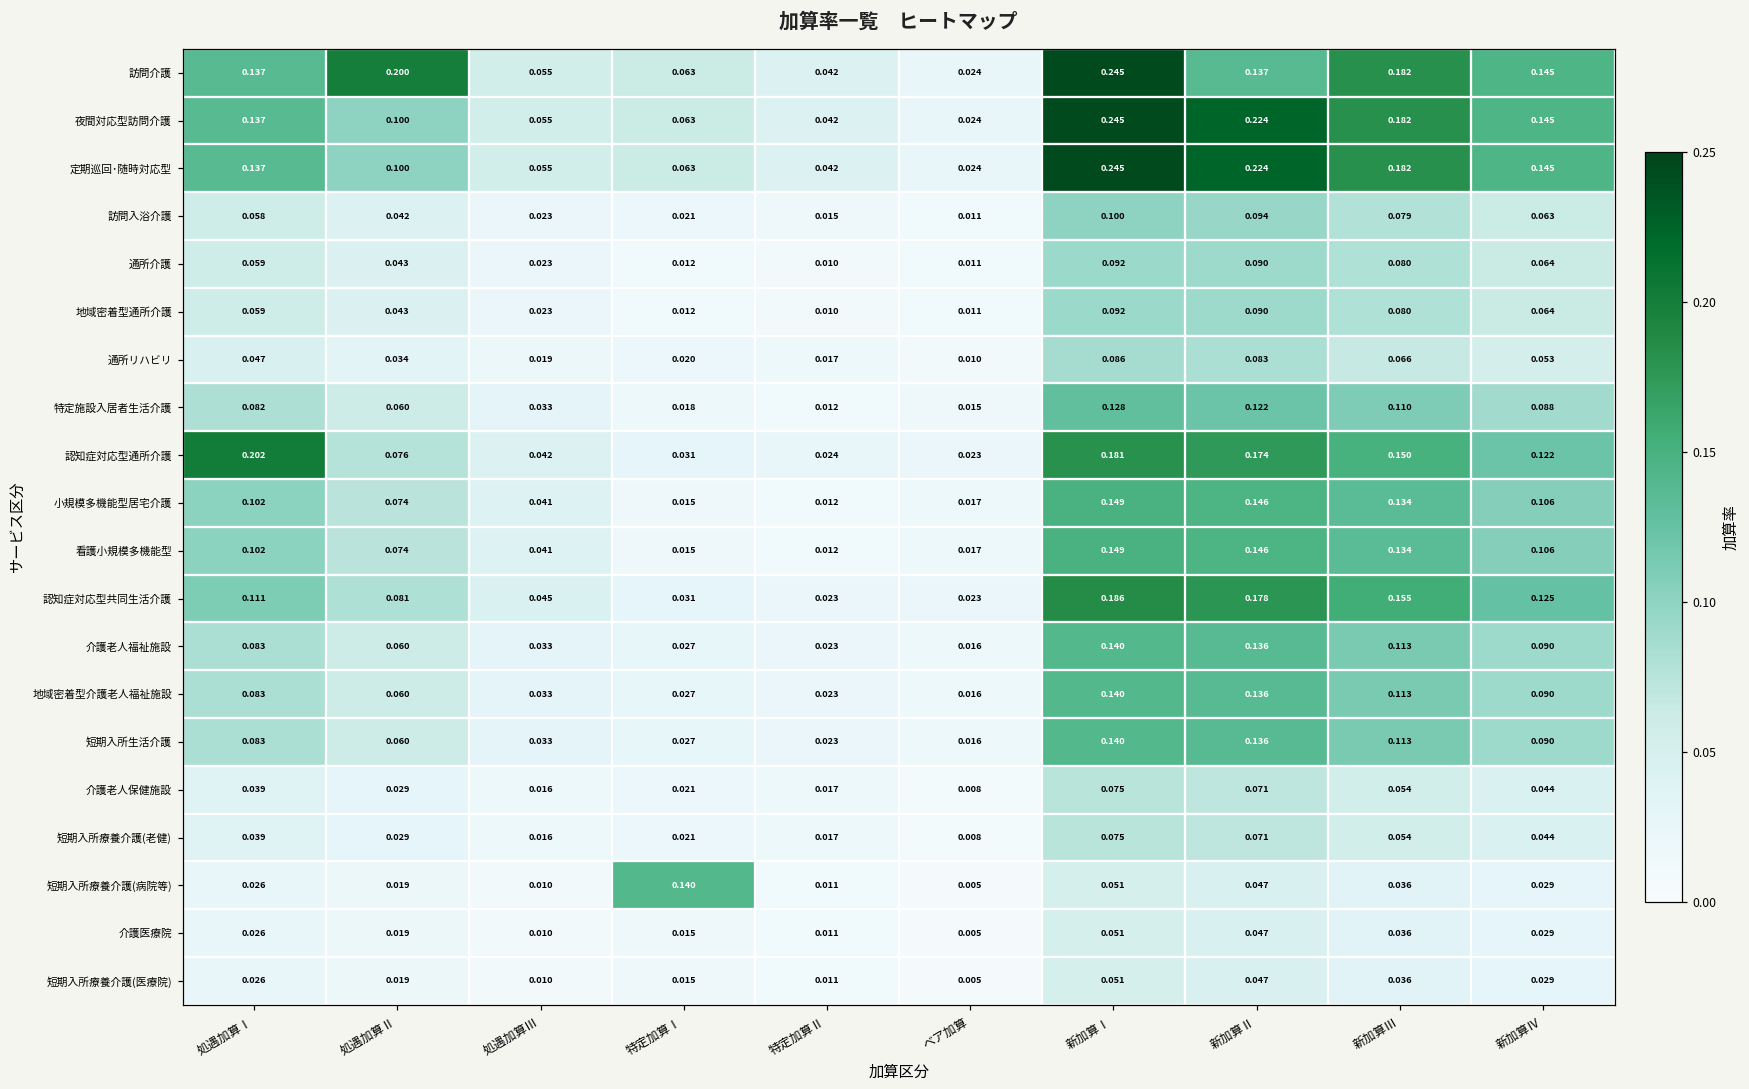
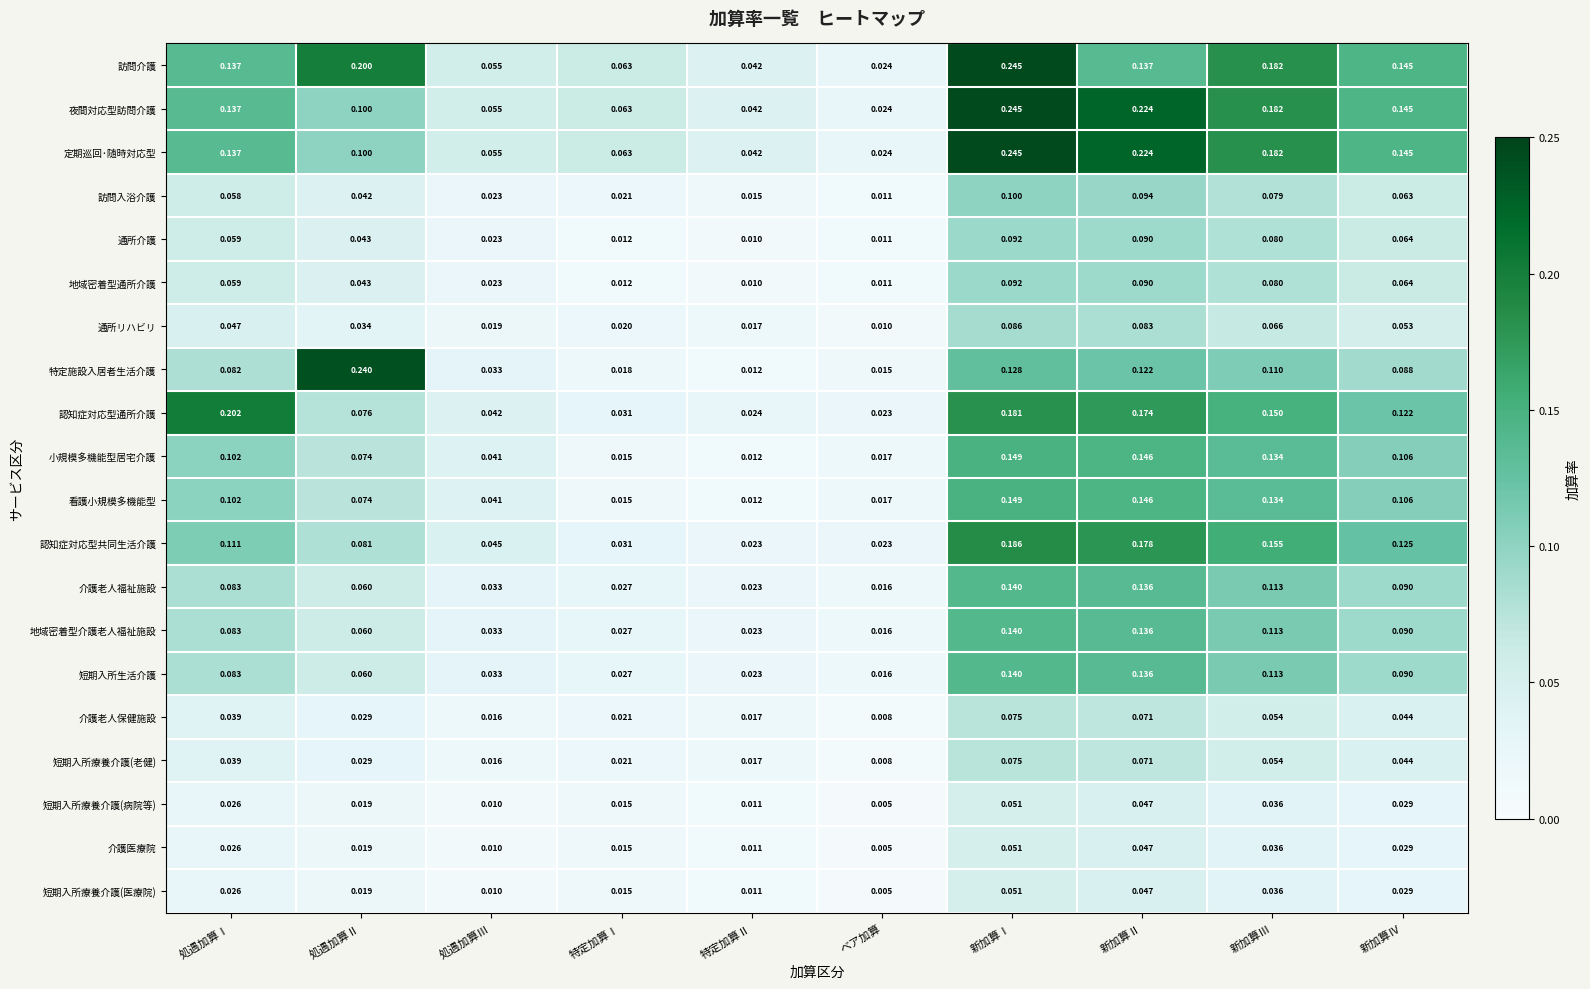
  {
    "訪問介護": {
      "処遇加算Ⅰ": 0.137,
      "処遇加算Ⅱ": 0.200,
      "処遇加算Ⅲ": 0.055,
      "特定加算Ⅰ": 0.063,
      "特定加算Ⅱ": 0.042,
      "ベア加算": 0.024,
      "新加算Ⅰ": 0.245,
      "新加算Ⅱ": 0.137,
      "新加算Ⅲ": 0.182,
      "新加算Ⅳ": 0.145
    },
    "夜間対応型訪問介護": {
      "処遇加算Ⅰ": 0.137,
      "処遇加算Ⅱ": 0.100,
      "処遇加算Ⅲ": 0.055,
      "特定加算Ⅰ": 0.063,
      "特定加算Ⅱ": 0.042,
      "ベア加算": 0.024,
      "新加算Ⅰ": 0.245,
      "新加算Ⅱ": 0.224,
      "新加算Ⅲ": 0.182,
      "新加算Ⅳ": 0.145
    },
    "定期巡回･随時対応型": {
      "処遇加算Ⅰ": 0.137,
      "処遇加算Ⅱ": 0.100,
      "処遇加算Ⅲ": 0.055,
      "特定加算Ⅰ": 0.063,
      "特定加算Ⅱ": 0.042,
      "ベア加算": 0.024,
      "新加算Ⅰ": 0.245,
      "新加算Ⅱ": 0.224,
      "新加算Ⅲ": 0.182,
      "新加算Ⅳ": 0.145
    },
    "訪問入浴介護": {
      "処遇加算Ⅰ": 0.058,
      "処遇加算Ⅱ": 0.042,
      "処遇加算Ⅲ": 0.023,
      "特定加算Ⅰ": 0.021,
      "特定加算Ⅱ": 0.015,
      "ベア加算": 0.011,
      "新加算Ⅰ": 0.100,
      "新加算Ⅱ": 0.094,
      "新加算Ⅲ": 0.079,
      "新加算Ⅳ": 0.063
    },
    "通所介護": {
      "処遇加算Ⅰ": 0.059,
      "処遇加算Ⅱ": 0.043,
      "処遇加算Ⅲ": 0.023,
      "特定加算Ⅰ": 0.012,
      "特定加算Ⅱ": 0.010,
      "ベア加算": 0.011,
      "新加算Ⅰ": 0.092,
      "新加算Ⅱ": 0.090,
      "新加算Ⅲ": 0.080,
      "新加算Ⅳ": 0.064
    },
    "地域密着型通所介護": {
      "処遇加算Ⅰ": 0.059,
      "処遇加算Ⅱ": 0.043,
      "処遇加算Ⅲ": 0.023,
      "特定加算Ⅰ": 0.012,
      "特定加算Ⅱ": 0.010,
      "ベア加算": 0.011,
      "新加算Ⅰ": 0.092,
      "新加算Ⅱ": 0.090,
      "新加算Ⅲ": 0.080,
      "新加算Ⅳ": 0.064
    },
    "通所リハビリ": {
      "処遇加算Ⅰ": 0.047,
      "処遇加算Ⅱ": 0.034,
      "処遇加算Ⅲ": 0.019,
      "特定加算Ⅰ": 0.020,
      "特定加算Ⅱ": 0.017,
      "ベア加算": 0.010,
      "新加算Ⅰ": 0.086,
      "新加算Ⅱ": 0.083,
      "新加算Ⅲ": 0.066,
      "新加算Ⅳ": 0.053
    },
    "特定施設入居者生活介護": {
      "処遇加算Ⅰ": 0.082,
-     "処遇加算Ⅱ": 0.060,
+     "処遇加算Ⅱ": 0.240,
      "処遇加算Ⅲ": 0.033,
      "特定加算Ⅰ": 0.018,
      "特定加算Ⅱ": 0.012,
      "ベア加算": 0.015,
      "新加算Ⅰ": 0.128,
      "新加算Ⅱ": 0.122,
      "新加算Ⅲ": 0.110,
      "新加算Ⅳ": 0.088
    },
    "認知症対応型通所介護": {
      "処遇加算Ⅰ": 0.202,
      "処遇加算Ⅱ": 0.076,
      "処遇加算Ⅲ": 0.042,
      "特定加算Ⅰ": 0.031,
      "特定加算Ⅱ": 0.024,
      "ベア加算": 0.023,
      "新加算Ⅰ": 0.181,
      "新加算Ⅱ": 0.174,
      "新加算Ⅲ": 0.150,
      "新加算Ⅳ": 0.122
    },
    "小規模多機能型居宅介護": {
      "処遇加算Ⅰ": 0.102,
      "処遇加算Ⅱ": 0.074,
      "処遇加算Ⅲ": 0.041,
      "特定加算Ⅰ": 0.015,
      "特定加算Ⅱ": 0.012,
      "ベア加算": 0.017,
      "新加算Ⅰ": 0.149,
      "新加算Ⅱ": 0.146,
      "新加算Ⅲ": 0.134,
      "新加算Ⅳ": 0.106
    },
    "看護小規模多機能型": {
      "処遇加算Ⅰ": 0.102,
      "処遇加算Ⅱ": 0.074,
      "処遇加算Ⅲ": 0.041,
      "特定加算Ⅰ": 0.015,
      "特定加算Ⅱ": 0.012,
      "ベア加算": 0.017,
      "新加算Ⅰ": 0.149,
      "新加算Ⅱ": 0.146,
      "新加算Ⅲ": 0.134,
      "新加算Ⅳ": 0.106
    },
    "認知症対応型共同生活介護": {
      "処遇加算Ⅰ": 0.111,
      "処遇加算Ⅱ": 0.081,
      "処遇加算Ⅲ": 0.045,
      "特定加算Ⅰ": 0.031,
      "特定加算Ⅱ": 0.023,
      "ベア加算": 0.023,
      "新加算Ⅰ": 0.186,
      "新加算Ⅱ": 0.178,
      "新加算Ⅲ": 0.155,
      "新加算Ⅳ": 0.125
    },
    "介護老人福祉施設": {
      "処遇加算Ⅰ": 0.083,
      "処遇加算Ⅱ": 0.060,
      "処遇加算Ⅲ": 0.033,
      "特定加算Ⅰ": 0.027,
      "特定加算Ⅱ": 0.023,
      "ベア加算": 0.016,
      "新加算Ⅰ": 0.140,
      "新加算Ⅱ": 0.136,
      "新加算Ⅲ": 0.113,
      "新加算Ⅳ": 0.090
    },
    "地域密着型介護老人福祉施設": {
      "処遇加算Ⅰ": 0.083,
      "処遇加算Ⅱ": 0.060,
      "処遇加算Ⅲ": 0.033,
      "特定加算Ⅰ": 0.027,
      "特定加算Ⅱ": 0.023,
      "ベア加算": 0.016,
      "新加算Ⅰ": 0.140,
      "新加算Ⅱ": 0.136,
      "新加算Ⅲ": 0.113,
      "新加算Ⅳ": 0.090
    },
    "短期入所生活介護": {
      "処遇加算Ⅰ": 0.083,
      "処遇加算Ⅱ": 0.060,
      "処遇加算Ⅲ": 0.033,
      "特定加算Ⅰ": 0.027,
      "特定加算Ⅱ": 0.023,
      "ベア加算": 0.016,
      "新加算Ⅰ": 0.140,
      "新加算Ⅱ": 0.136,
      "新加算Ⅲ": 0.113,
      "新加算Ⅳ": 0.090
    },
    "介護老人保健施設": {
      "処遇加算Ⅰ": 0.039,
      "処遇加算Ⅱ": 0.029,
      "処遇加算Ⅲ": 0.016,
      "特定加算Ⅰ": 0.021,
      "特定加算Ⅱ": 0.017,
      "ベア加算": 0.008,
      "新加算Ⅰ": 0.075,
      "新加算Ⅱ": 0.071,
      "新加算Ⅲ": 0.054,
      "新加算Ⅳ": 0.044
    },
    "短期入所療養介護(老健)": {
      "処遇加算Ⅰ": 0.039,
      "処遇加算Ⅱ": 0.029,
      "処遇加算Ⅲ": 0.016,
      "特定加算Ⅰ": 0.021,
      "特定加算Ⅱ": 0.017,
      "ベア加算": 0.008,
      "新加算Ⅰ": 0.075,
      "新加算Ⅱ": 0.071,
      "新加算Ⅲ": 0.054,
      "新加算Ⅳ": 0.044
    },
    "短期入所療養介護(病院等)": {
      "処遇加算Ⅰ": 0.026,
      "処遇加算Ⅱ": 0.019,
      "処遇加算Ⅲ": 0.010,
-     "特定加算Ⅰ": 0.140,
+     "特定加算Ⅰ": 0.015,
      "特定加算Ⅱ": 0.011,
      "ベア加算": 0.005,
      "新加算Ⅰ": 0.051,
      "新加算Ⅱ": 0.047,
      "新加算Ⅲ": 0.036,
      "新加算Ⅳ": 0.029
    },
    "介護医療院": {
      "処遇加算Ⅰ": 0.026,
      "処遇加算Ⅱ": 0.019,
      "処遇加算Ⅲ": 0.010,
      "特定加算Ⅰ": 0.015,
      "特定加算Ⅱ": 0.011,
      "ベア加算": 0.005,
      "新加算Ⅰ": 0.051,
      "新加算Ⅱ": 0.047,
      "新加算Ⅲ": 0.036,
      "新加算Ⅳ": 0.029
    },
    "短期入所療養介護(医療院)": {
      "処遇加算Ⅰ": 0.026,
      "処遇加算Ⅱ": 0.019,
      "処遇加算Ⅲ": 0.010,
      "特定加算Ⅰ": 0.015,
      "特定加算Ⅱ": 0.011,
      "ベア加算": 0.005,
      "新加算Ⅰ": 0.051,
      "新加算Ⅱ": 0.047,
      "新加算Ⅲ": 0.036,
      "新加算Ⅳ": 0.029
    }
  }
